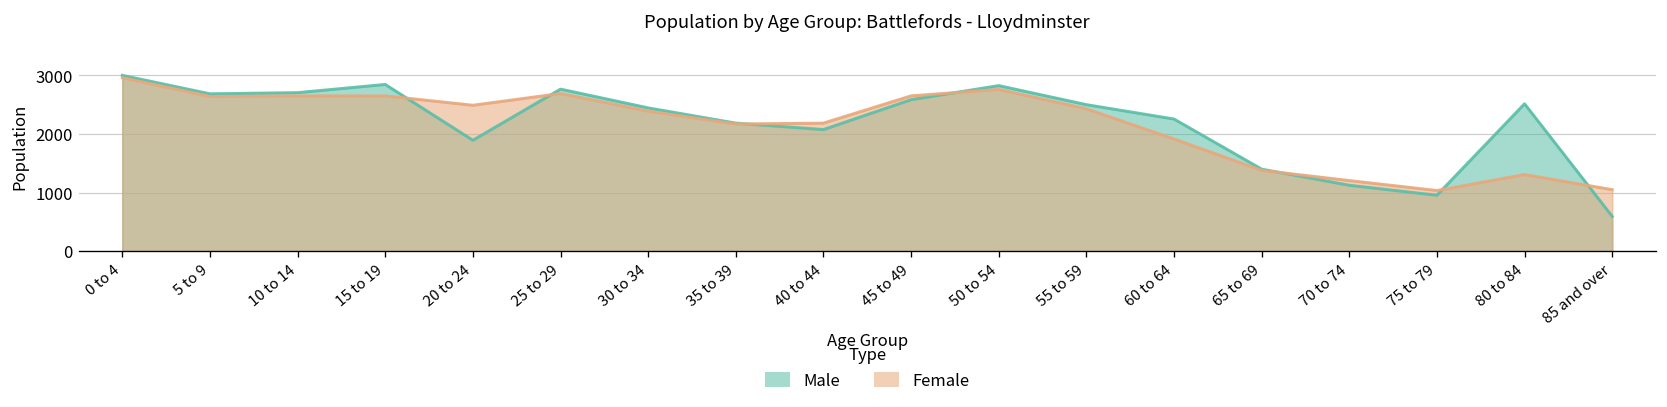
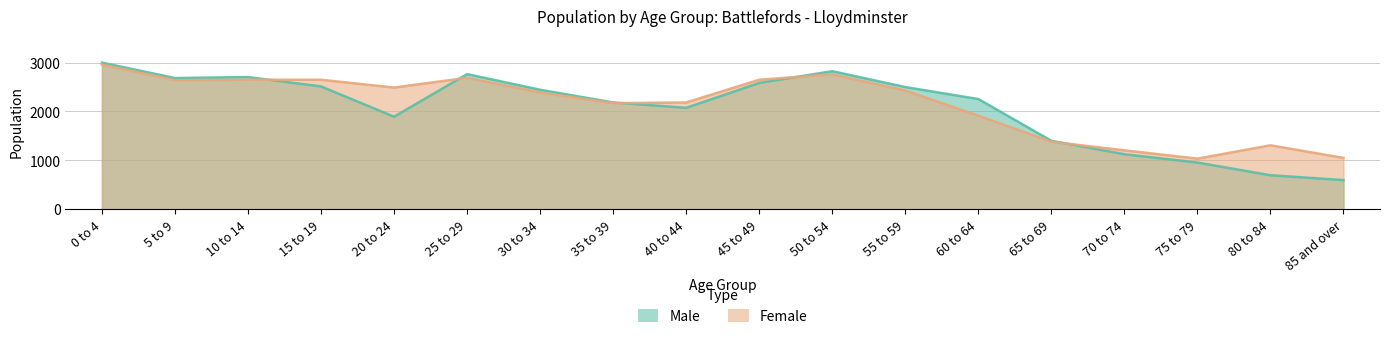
  {
    "Male": {
      "10 to 14": 2700,
-     "15 to 19": 2800,
+     "15 to 19": 2500,
      "20 to 24": 1900,
      "25 to 29": 2800,
      "30 to 34": 2400,
      "40 to 44": 2100,
      "45 to 49": 2600,
      "50 to 54": 2800,
      "55 to 59": 2500,
      "60 to 64": 2300,
      "70 to 74": 1100,
      "75 to 79": 1000,
-     "80 to 84": 2500,
+     "80 to 84": 700,
      "85 and over": 600
    },
    "Female": {
      "10 to 14": 2700,
      "15 to 19": 2700,
      "20 to 24": 2500,
      "25 to 29": 2700,
      "30 to 34": 2400,
      "40 to 44": 2200,
      "45 to 49": 2700,
      "50 to 54": 2800,
      "55 to 59": 2400,
      "60 to 64": 1900,
      "70 to 74": 1200,
      "75 to 79": 1000,
      "80 to 84": 1300,
      "85 and over": 1100
    }
  }
